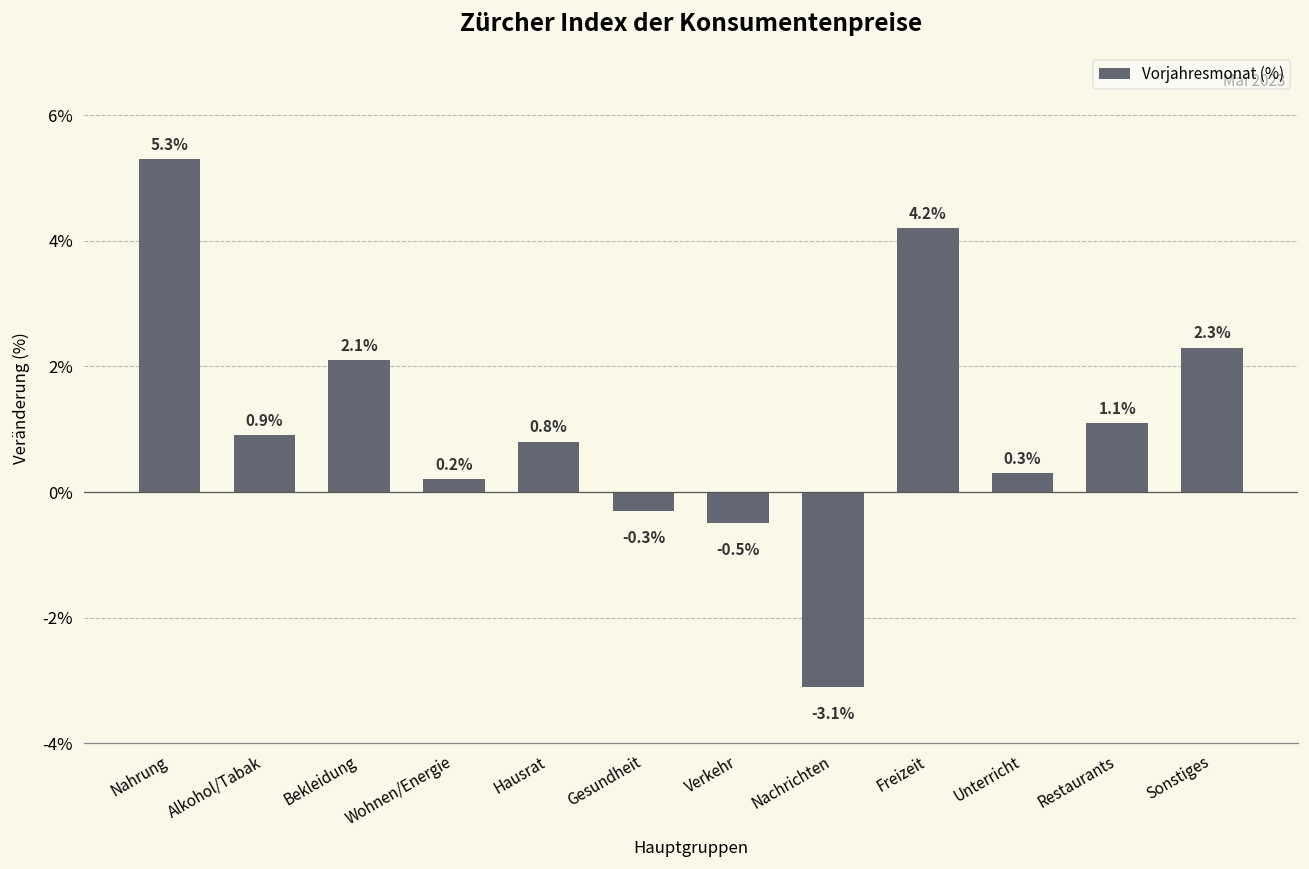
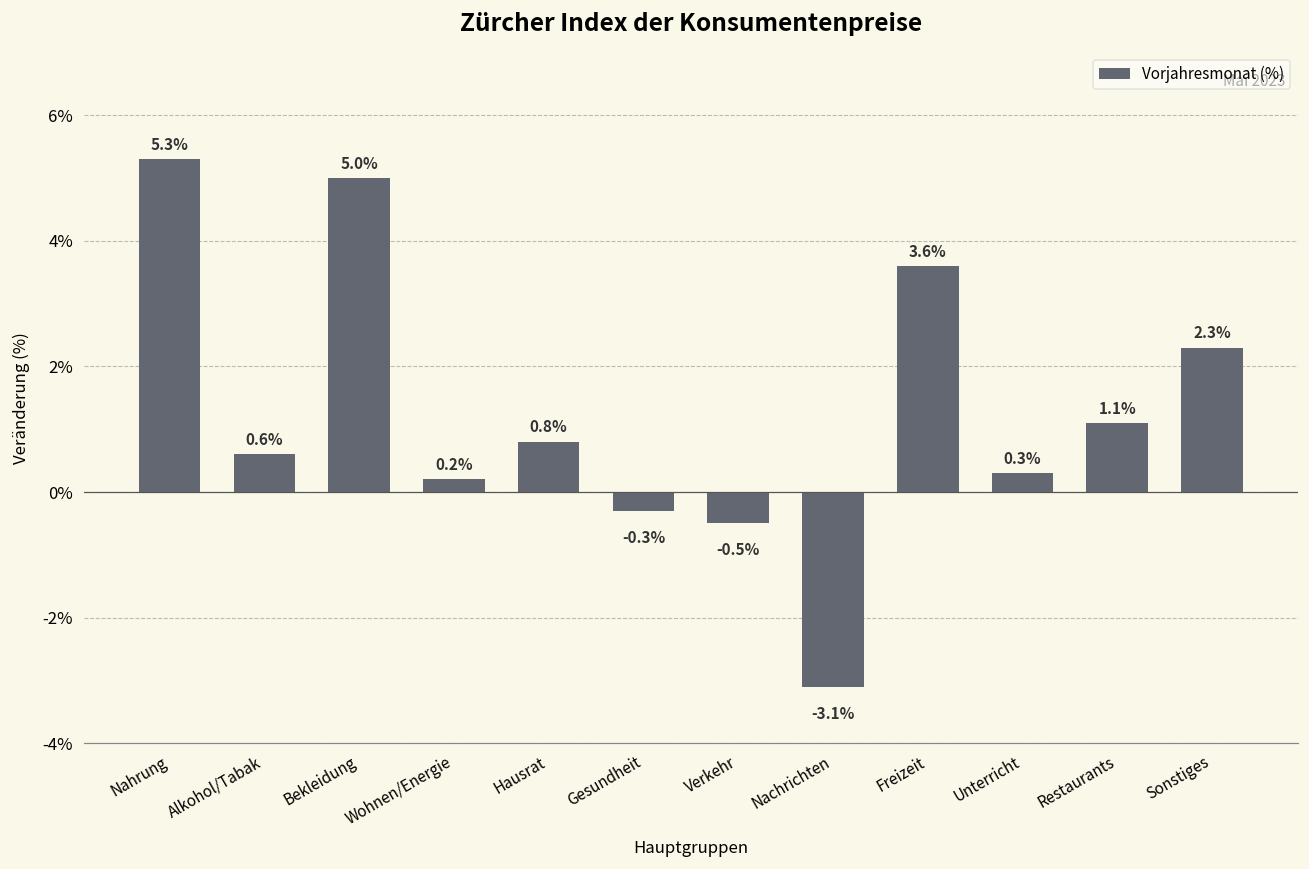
  {
    "Nahrung": "5.3%",
-   "Alkohol/Tabak": "0.9%",
-   "Bekleidung": "2.1%",
+   "Alkohol/Tabak": "0.6%",
+   "Bekleidung": "5.0%",
    "Wohnen/Energie": "0.2%",
    "Hausrat": "0.8%",
    "Gesundheit": "-0.3%",
    "Verkehr": "-0.5%",
    "Nachrichten": "-3.1%",
-   "Freizeit": "4.2%",
+   "Freizeit": "3.6%",
    "Unterricht": "0.3%",
    "Restaurants": "1.1%",
    "Sonstiges": "2.3%"
  }
